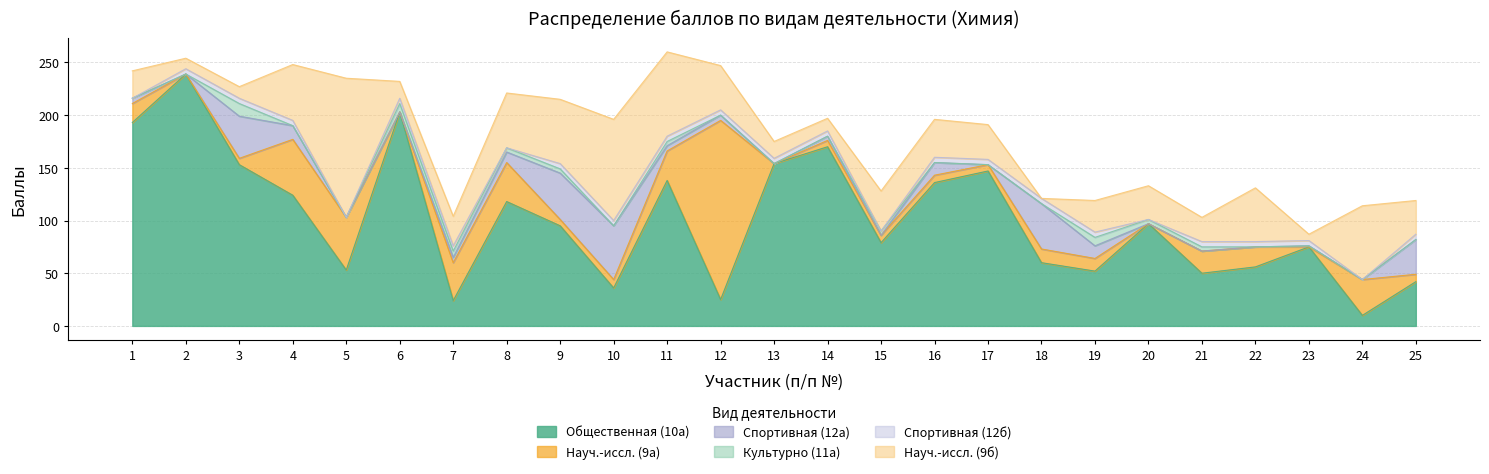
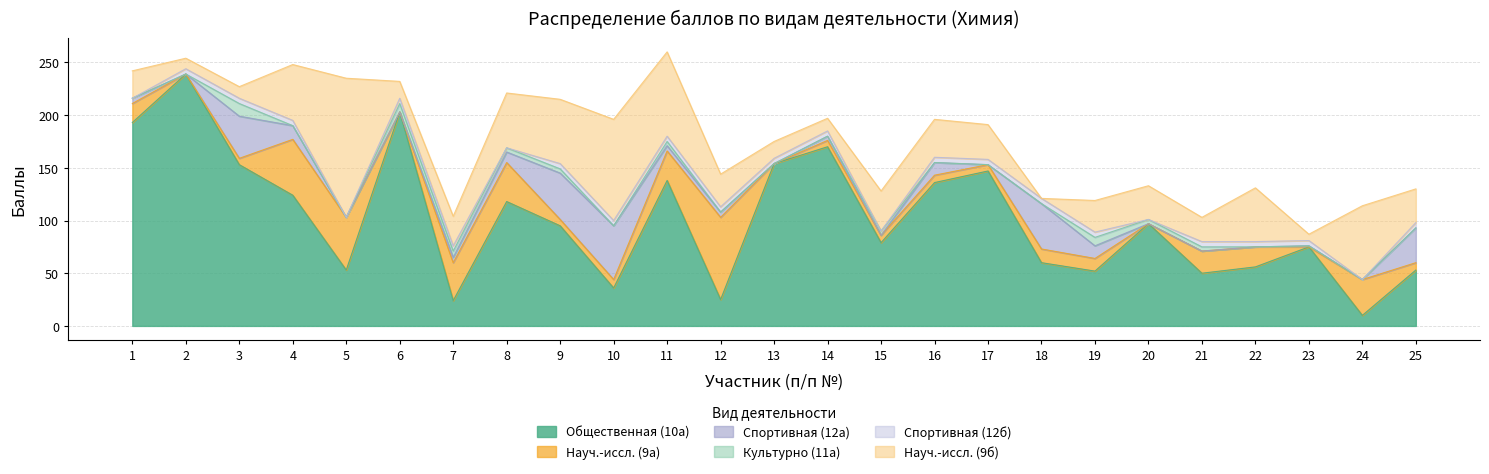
  {
    "Общественная (10а)": {
      "1": 193,
      "3": 153,
      "4": 124,
      "5": 53,
      "7": 24,
      "8": 118,
      "9": 95,
      "10": 36,
      "11": 138,
      "12": 25,
      "14": 170,
      "15": 79,
      "16": 136,
      "17": 147,
      "18": 60,
      "19": 52,
      "21": 50,
      "22": 56,
      "24": 10,
-     "25": 42
+     "25": 53
    },
    "Науч.-иссл. (9а)": {
      "1": 18,
      "3": 6,
      "4": 53,
      "7": 36,
      "8": 37,
      "9": 6,
      "10": 8,
      "11": 28,
-     "12": 170,
+     "12": 78,
      "14": 6,
      "16": 7,
      "18": 13,
      "19": 12,
      "25": 7
    },
    "Науч.-иссл. (9б)": {
      "1": 26,
      "2": 10,
      "3": 11,
      "4": 53,
      "5": 132,
      "6": 16,
      "7": 28,
      "8": 52,
      "9": 61,
      "10": 96,
      "11": 80,
-     "12": 42,
+     "12": 31,
      "13": 16,
      "14": 12,
      "15": 38,
      "16": 36,
      "17": 33,
      "19": 30,
      "20": 32,
      "21": 23,
      "22": 51,
      "23": 6,
      "24": 70,
      "25": 32
    }
  }
